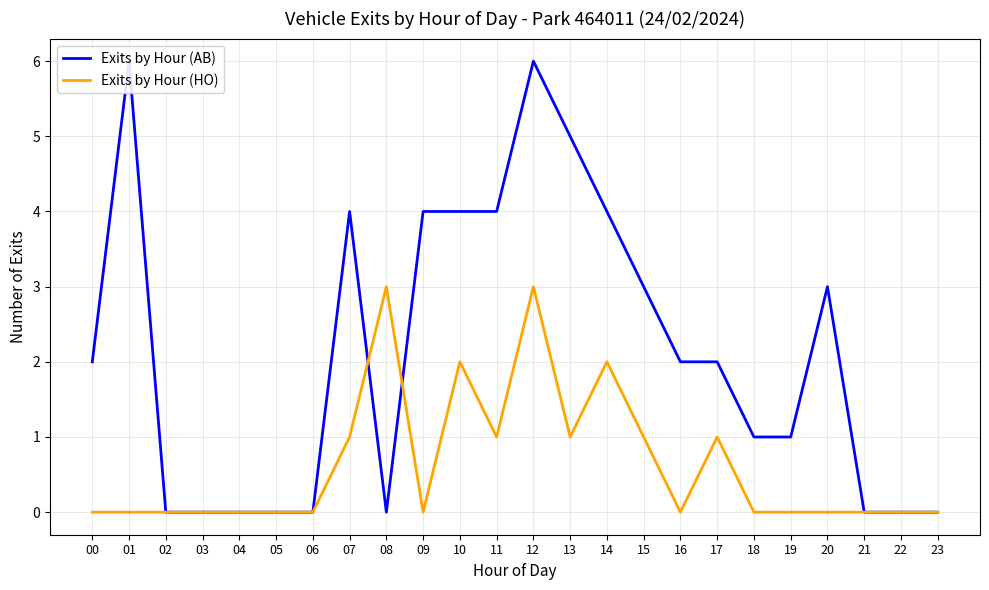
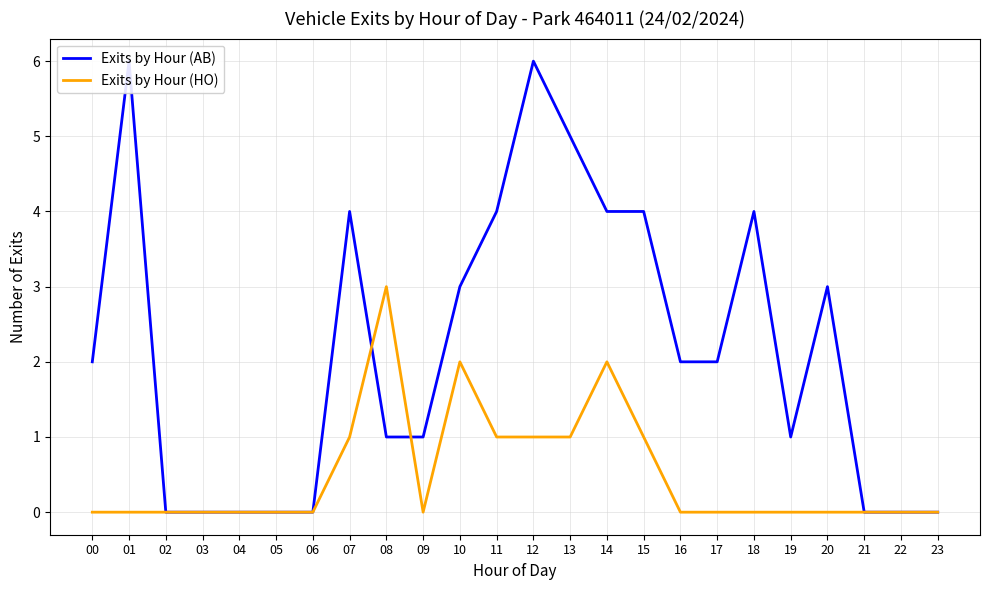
  {
    "Exits by Hour (AB)": {
      "00": 2,
      "07": 4,
-     "08": 0,
-     "09": 4,
-     "10": 4,
+     "08": 1,
+     "09": 1,
+     "10": 3,
      "11": 4,
      "12": 6,
      "13": 5,
      "14": 4,
-     "15": 3,
+     "15": 4,
      "16": 2,
      "17": 2,
-     "18": 1,
+     "18": 4,
      "19": 1,
      "20": 3
    },
    "Exits by Hour (HO)": {
      "00": 0,
      "01": 0,
      "07": 1,
      "08": 3,
      "09": 0,
      "10": 2,
      "11": 1,
-     "12": 3,
+     "12": 1,
      "13": 1,
      "14": 2,
      "15": 1,
      "16": 0,
-     "17": 1,
+     "17": 0,
      "18": 0,
      "19": 0,
      "20": 0
    }
  }
